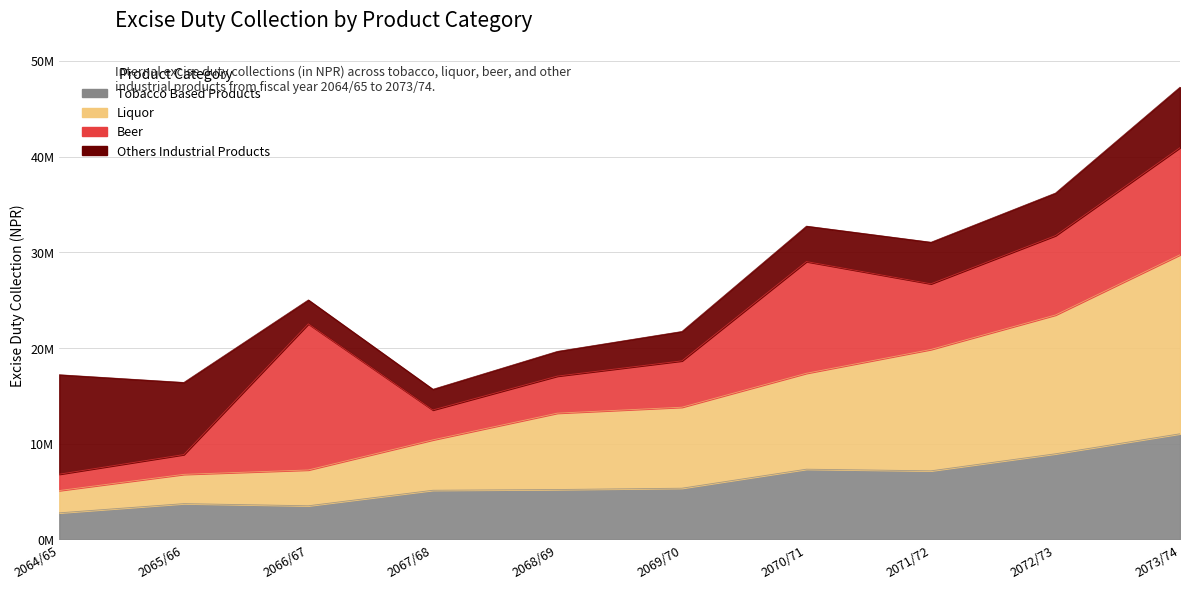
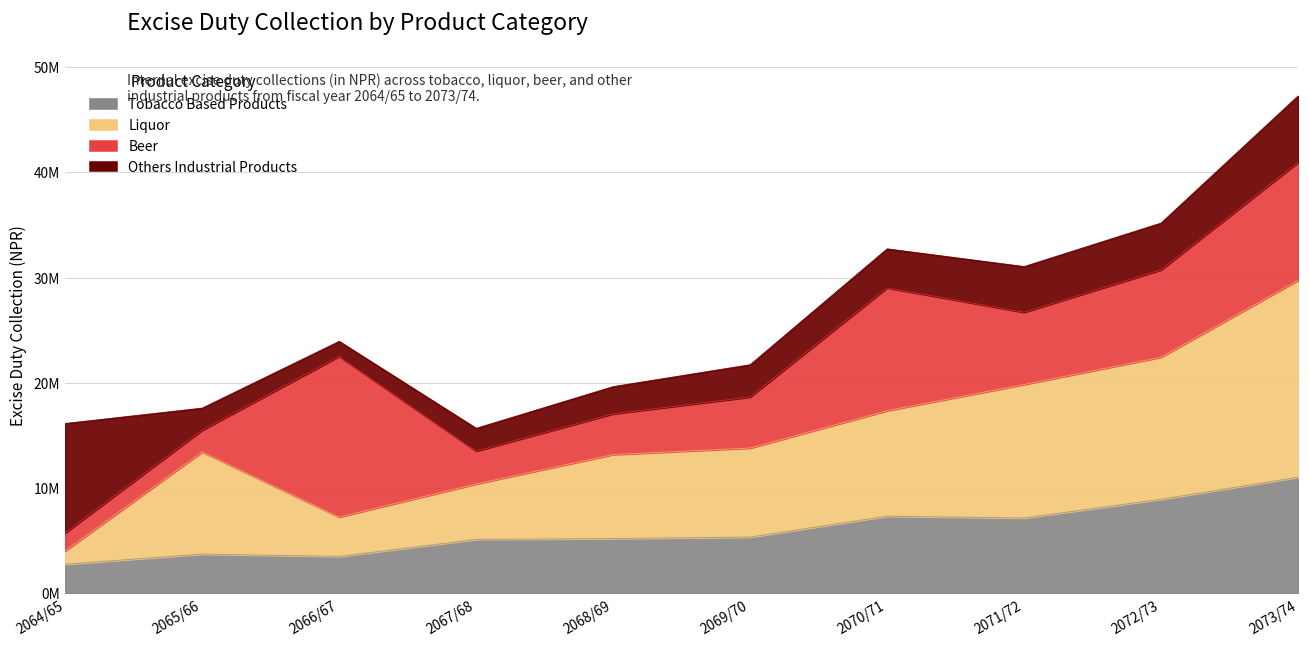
  {
    "Tobacco Based Products": {
      "2064/65": 3000000,
      "2065/66": 4000000,
      "2066/67": 4000000,
      "2067/68": 5000000,
      "2068/69": 5000000,
      "2069/70": 5000000,
      "2070/71": 7000000,
      "2071/72": 7000000,
      "2072/73": 9000000,
      "2073/74": 11000000
    },
    "Liquor": {
-     "2064/65": 2000000,
-     "2065/66": 3000000,
+     "2064/65": 1000000,
+     "2065/66": 10000000,
      "2066/67": 4000000,
      "2067/68": 5000000,
      "2068/69": 8000000,
      "2069/70": 8000000,
      "2070/71": 10000000,
      "2071/72": 13000000,
-     "2072/73": 15000000,
+     "2072/73": 13000000,
      "2073/74": 19000000
    },
    "Beer": {
      "2064/65": 2000000,
      "2065/66": 2000000,
      "2066/67": 15000000,
      "2067/68": 3000000,
      "2068/69": 4000000,
      "2069/70": 5000000,
      "2070/71": 12000000,
      "2071/72": 7000000,
      "2072/73": 8000000,
      "2073/74": 11000000
    },
    "Others Industrial Products": {
      "2064/65": 10000000,
-     "2065/66": 8000000,
-     "2066/67": 3000000,
+     "2065/66": 2000000,
+     "2066/67": 1000000,
      "2067/68": 2000000,
      "2068/69": 3000000,
      "2069/70": 3000000,
      "2070/71": 4000000,
      "2071/72": 4000000,
      "2072/73": 4000000,
      "2073/74": 6000000
    }
  }
